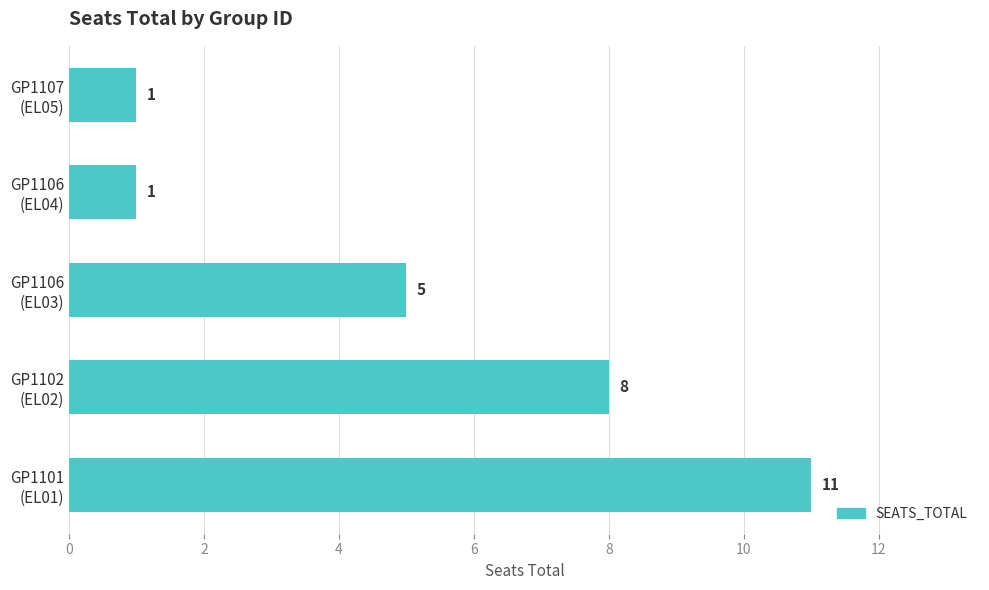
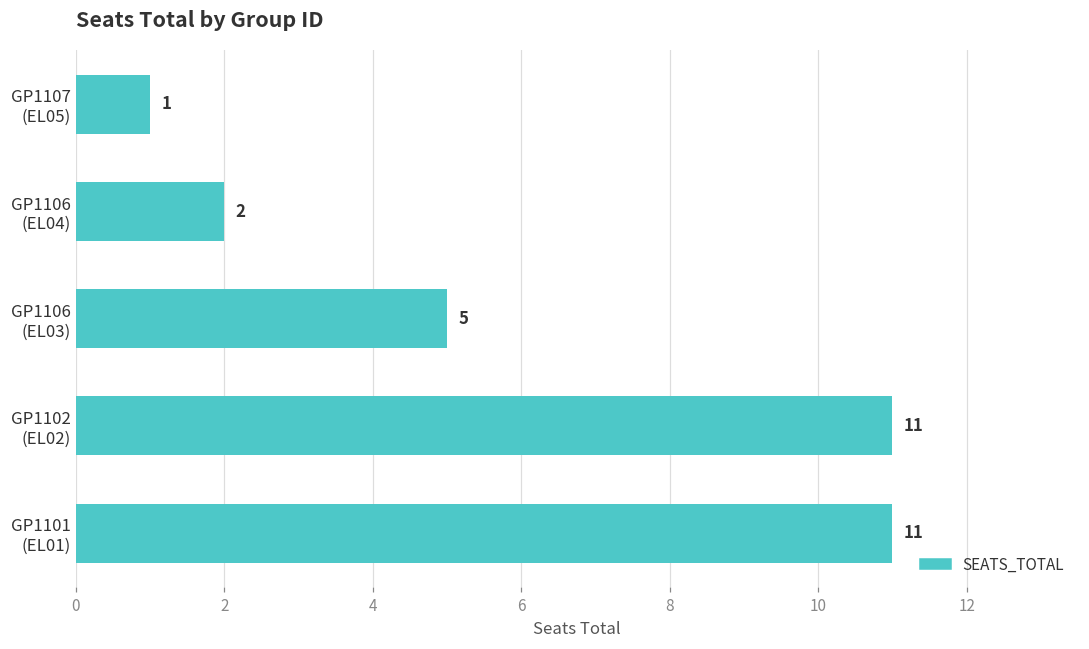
  {
    "GP1107 (EL05)": 1,
-   "GP1106 (EL04)": 1,
+   "GP1106 (EL04)": 2,
    "GP1106 (EL03)": 5,
-   "GP1102 (EL02)": 8,
+   "GP1102 (EL02)": 11,
    "GP1101 (EL01)": 11
  }
